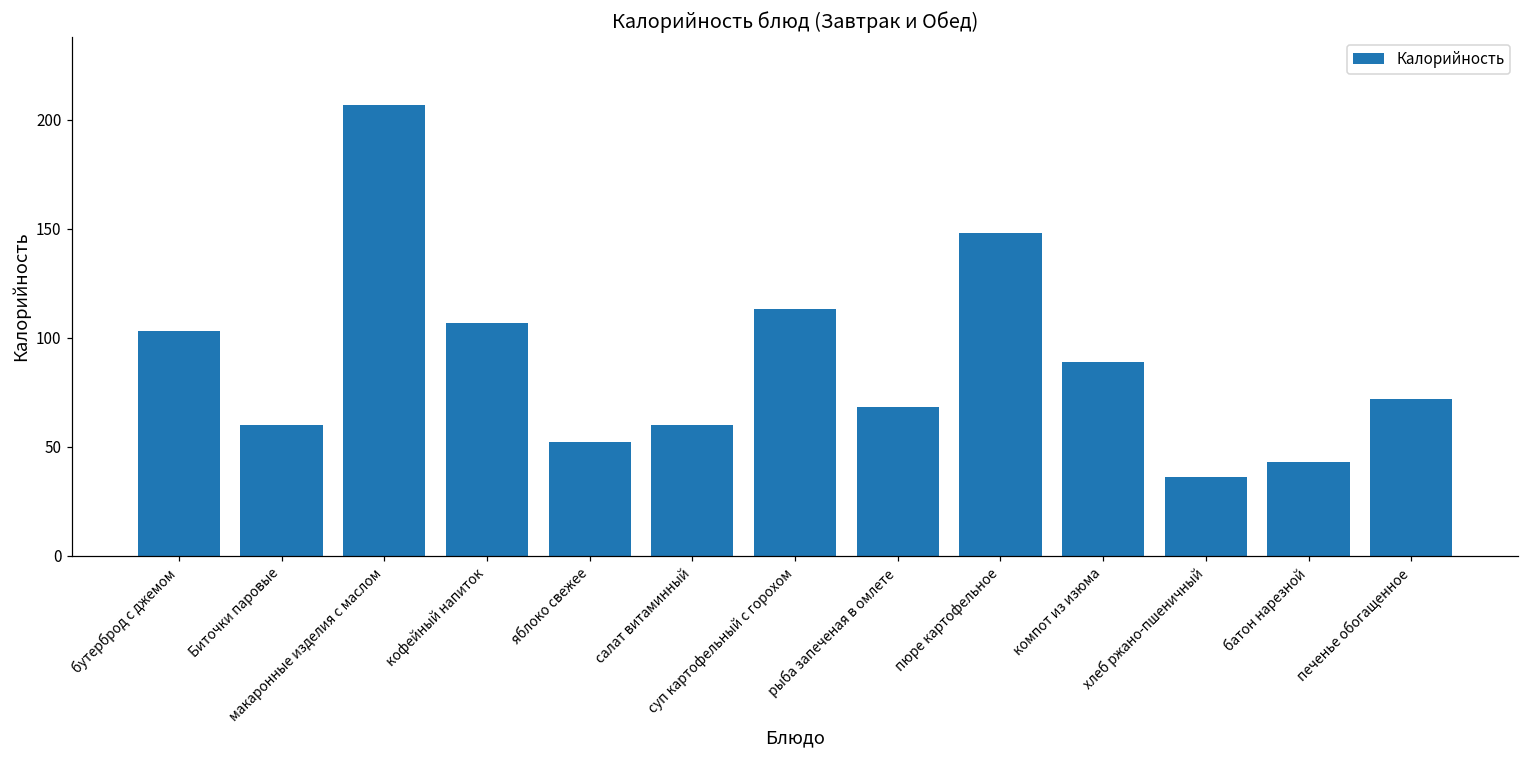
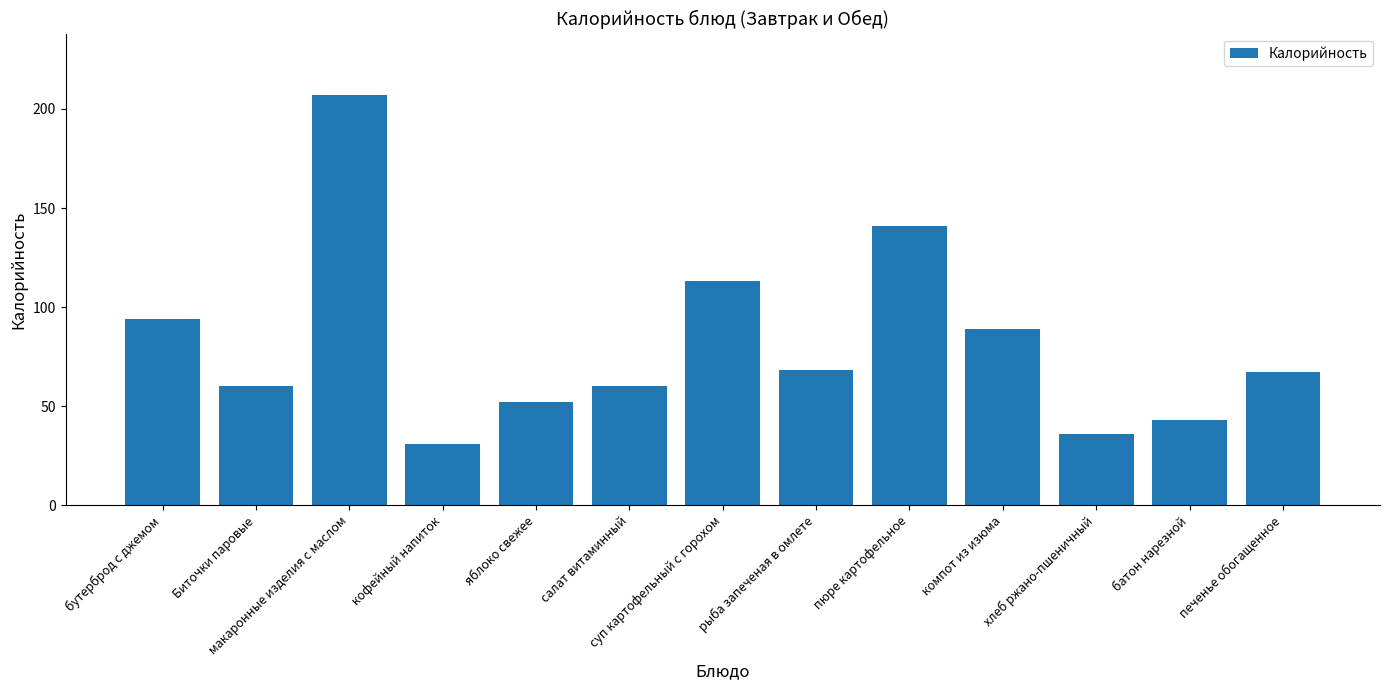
  {
-   "бутерброд с джемом": 103,
+   "бутерброд с джемом": 94,
    "Биточки паровые": 60,
    "макаронные изделия с маслом": 207,
-   "кофейный напиток": 107,
+   "кофейный напиток": 31,
    "яблоко свежее": 52,
    "салат витаминный": 60,
    "суп картофельный с горохом": 113,
    "рыба запеченая в омлете": 68,
-   "пюре картофельное": 148,
+   "пюре картофельное": 141,
    "компот из изюма": 89,
    "хлеб ржано-пшеничный": 36,
    "батон нарезной": 43,
-   "печенье обогащенное": 72
+   "печенье обогащенное": 67
  }
